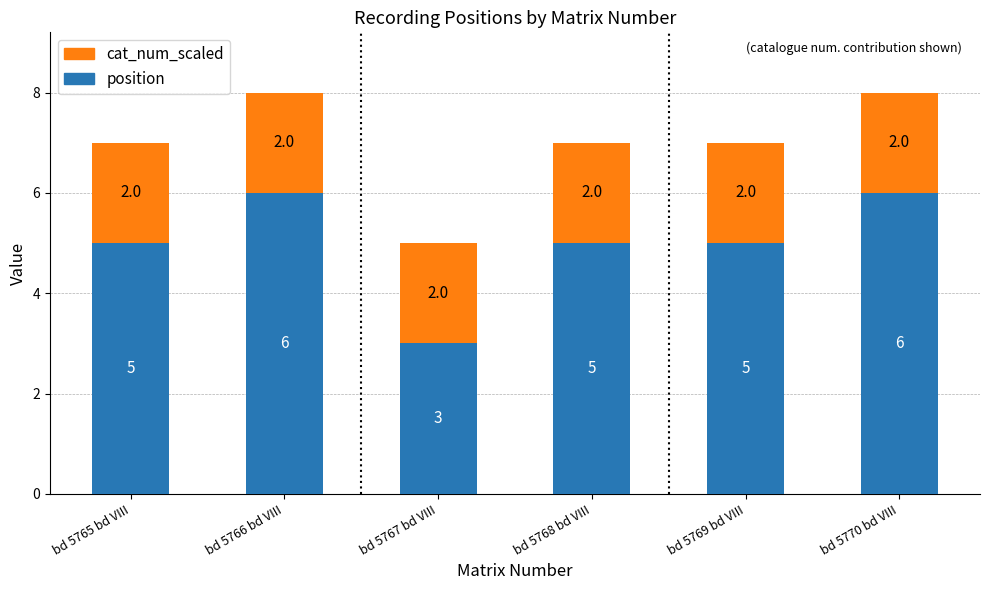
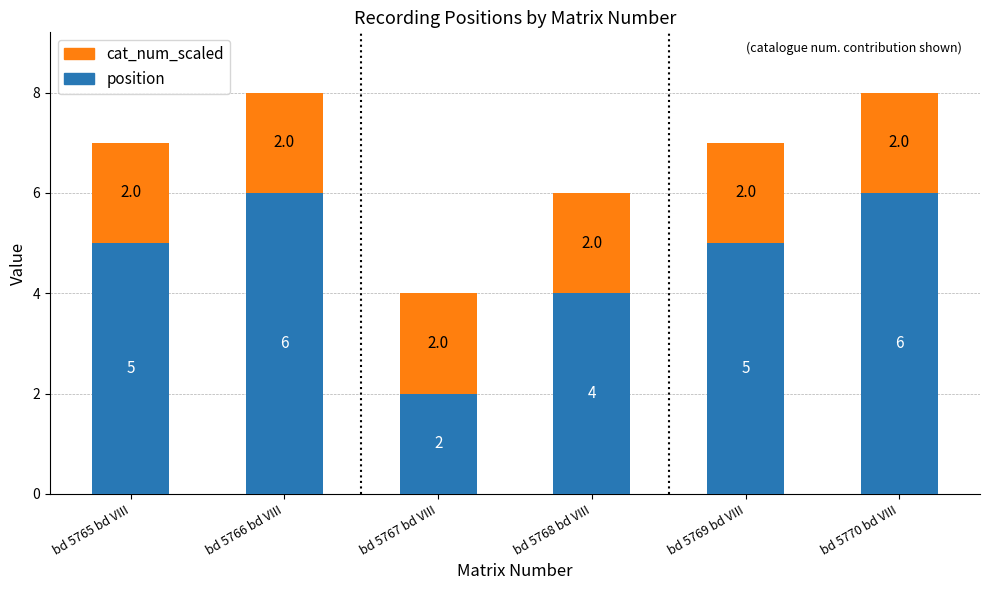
  {
    "position": {
      "bd 5765 bd VIII": 5,
      "bd 5766 bd VIII": 6,
-     "bd 5767 bd VIII": 3,
-     "bd 5768 bd VIII": 5,
+     "bd 5767 bd VIII": 2,
+     "bd 5768 bd VIII": 4,
      "bd 5769 bd VIII": 5,
      "bd 5770 bd VIII": 6
    },
    "cat_num_scaled": {
      "bd 5765 bd VIII": 2.0,
      "bd 5766 bd VIII": 2.0,
      "bd 5767 bd VIII": 2.0,
      "bd 5768 bd VIII": 2.0,
      "bd 5769 bd VIII": 2.0,
      "bd 5770 bd VIII": 2.0
    }
  }
